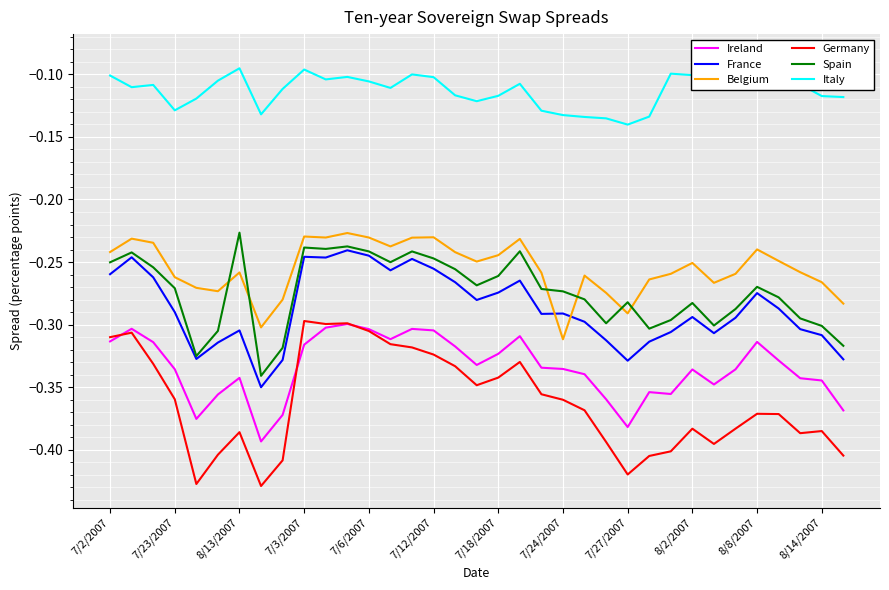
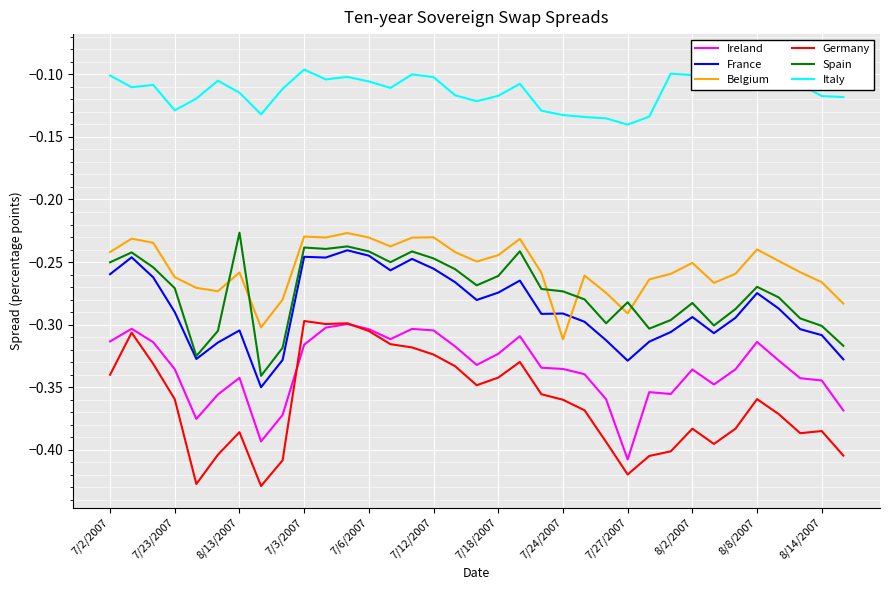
  {
    "Ireland": {
      "7/2/2007": -0.313,
      "7/23/2007": -0.336,
      "8/13/2007": -0.343,
      "7/3/2007": -0.316,
      "7/12/2007": -0.305,
      "7/18/2007": -0.323,
      "7/24/2007": -0.335,
-     "7/27/2007": -0.382,
+     "7/27/2007": -0.408,
      "8/2/2007": -0.336,
      "8/8/2007": -0.314,
      "8/14/2007": -0.345
    },
    "France": {
      "7/2/2007": -0.260,
      "7/23/2007": -0.290,
      "8/13/2007": -0.305,
      "7/3/2007": -0.246,
      "7/6/2007": -0.245,
      "7/12/2007": -0.255,
      "7/18/2007": -0.274,
      "7/24/2007": -0.291,
      "7/27/2007": -0.329,
      "8/2/2007": -0.294,
      "8/8/2007": -0.275,
      "8/14/2007": -0.308
    },
    "Belgium": {
      "7/2/2007": -0.242,
      "7/23/2007": -0.262,
      "8/13/2007": -0.258,
      "7/3/2007": -0.230,
      "7/6/2007": -0.230,
      "7/12/2007": -0.230,
      "7/18/2007": -0.245,
      "7/24/2007": -0.312,
      "7/27/2007": -0.291,
      "8/2/2007": -0.251,
      "8/8/2007": -0.240,
      "8/14/2007": -0.266
    },
    "Germany": {
-     "7/2/2007": -0.31,
+     "7/2/2007": -0.34,
      "7/23/2007": -0.360,
      "8/13/2007": -0.386,
      "7/3/2007": -0.297,
      "7/12/2007": -0.324,
      "7/18/2007": -0.342,
      "7/24/2007": -0.360,
      "7/27/2007": -0.420,
      "8/2/2007": -0.383,
-     "8/8/2007": -0.371,
+     "8/8/2007": -0.360,
      "8/14/2007": -0.385
    },
    "Spain": {
      "7/2/2007": -0.250,
      "7/23/2007": -0.271,
      "8/13/2007": -0.227,
      "7/3/2007": -0.238,
      "7/6/2007": -0.242,
      "7/12/2007": -0.247,
      "7/18/2007": -0.261,
      "7/24/2007": -0.273,
      "7/27/2007": -0.282,
      "8/2/2007": -0.283,
      "8/8/2007": -0.270,
      "8/14/2007": -0.301
    },
    "Italy": {
      "7/2/2007": -0.101,
      "7/23/2007": -0.129,
-     "8/13/2007": -0.095,
+     "8/13/2007": -0.115,
      "7/3/2007": -0.096,
      "7/6/2007": -0.106,
      "7/12/2007": -0.102,
      "7/18/2007": -0.117,
      "7/24/2007": -0.133,
      "7/27/2007": -0.140,
      "8/14/2007": -0.117
    }
  }
